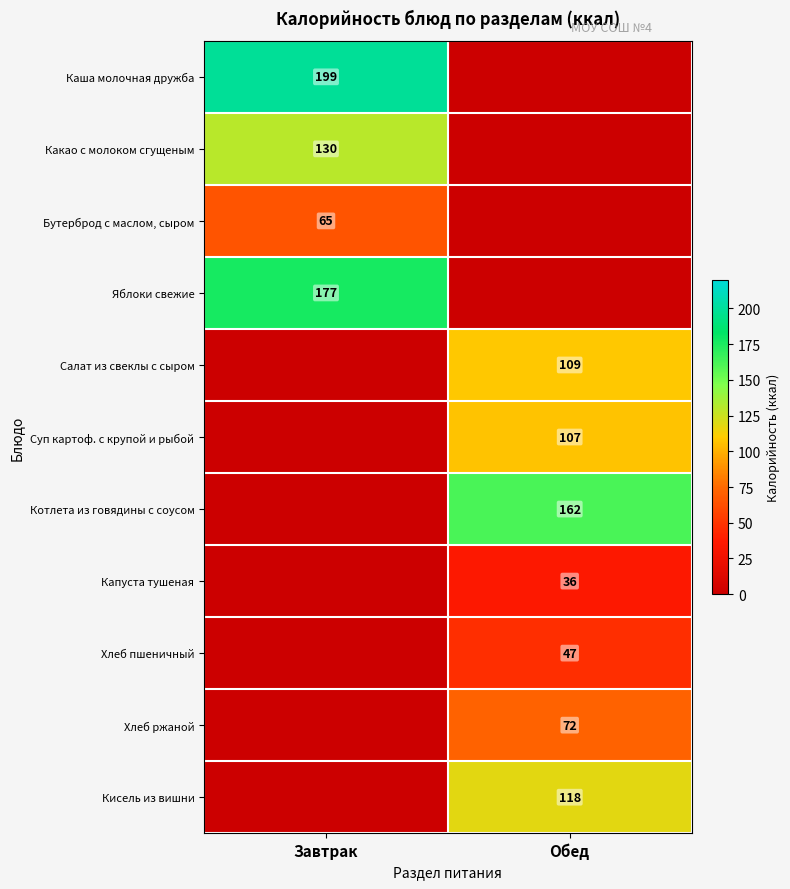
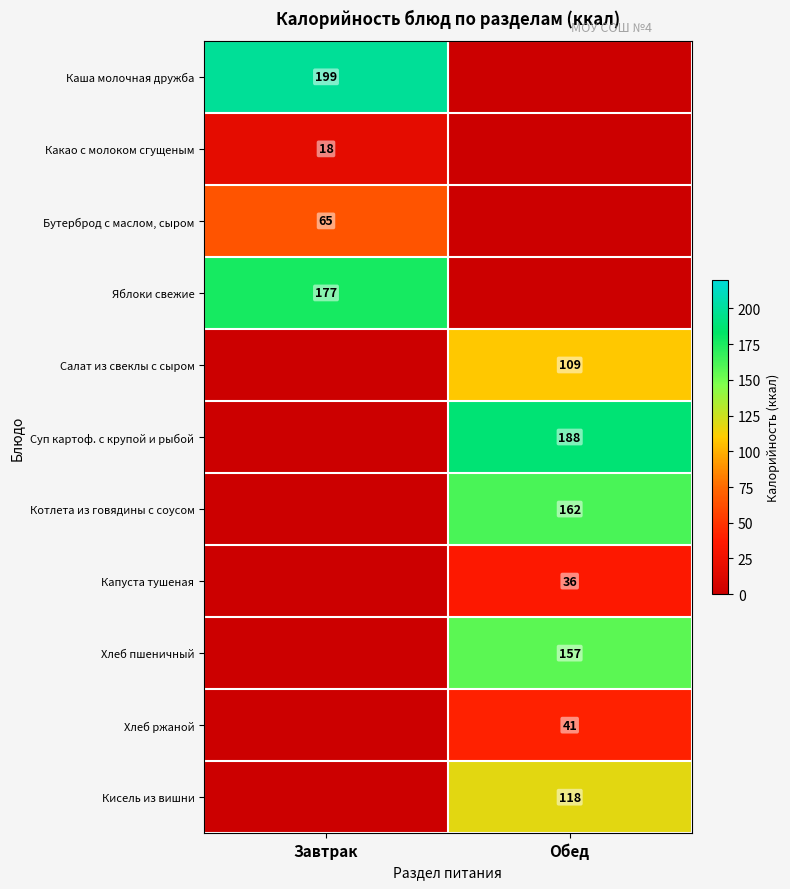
  {
    "Какао с молоком сгущеным": {
-     "Завтрак": 130
+     "Завтрак": 18
    },
    "Суп картоф. с крупой и рыбой": {
-     "Обед": 107
+     "Обед": 188
    },
    "Хлеб пшеничный": {
-     "Обед": 47
+     "Обед": 157
    },
    "Хлеб ржаной": {
-     "Обед": 72
+     "Обед": 41
    }
  }
